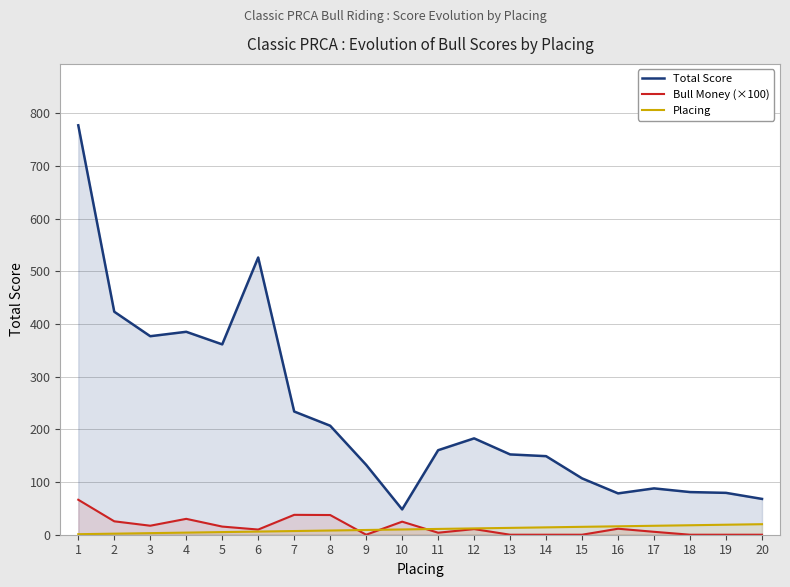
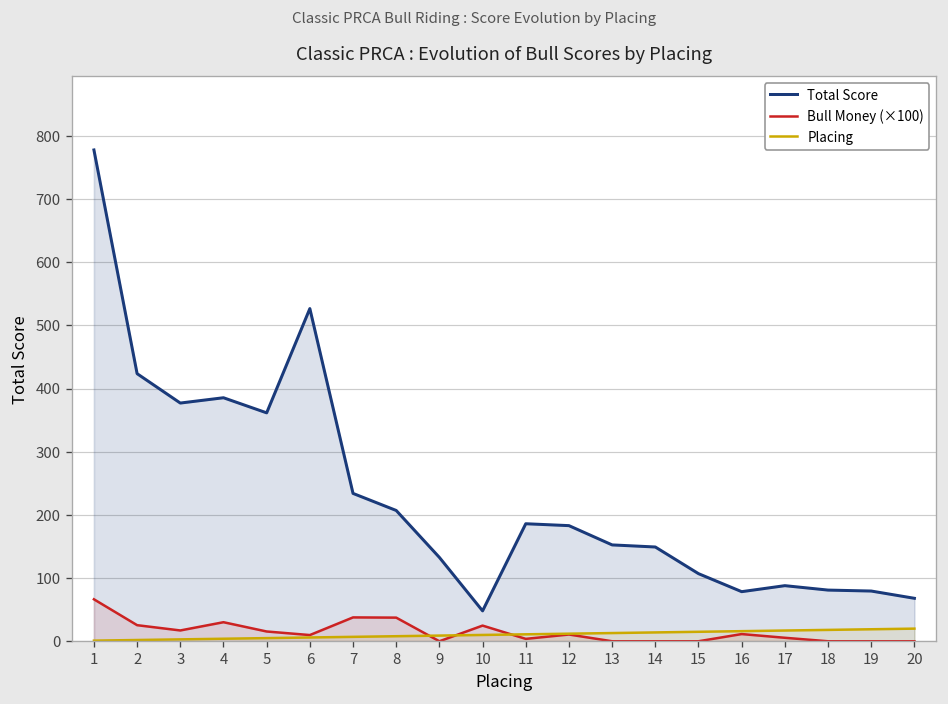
  {
    "Total Score": {
      "1": 780,
      "2": 420,
      "3": 380,
      "4": 390,
      "5": 360,
      "6": 530,
      "7": 230,
      "8": 210,
      "9": 130,
      "10": 50,
-     "11": 160,
+     "11": 190,
      "12": 180,
      "13": 150,
      "14": 150,
      "15": 110,
      "16": 80,
      "17": 90,
      "18": 80,
      "19": 80,
      "20": 70
    },
    "Bull Money (×100)": {
      "1": 70,
      "2": 30,
      "3": 20,
      "4": 30,
      "5": 20,
      "7": 40,
      "8": 40,
      "9": 0,
      "10": 20,
      "11": 0,
      "13": 0,
      "14": 0,
      "15": 0,
      "17": 10,
      "18": 0,
      "19": 0,
      "20": 0
    },
    "Placing": {
      "1": 0,
      "2": 0,
      "3": 0,
      "4": 0,
      "5": 10,
      "7": 10,
      "8": 10,
      "9": 10,
      "10": 10,
      "11": 10,
      "13": 10,
      "14": 10,
      "15": 20,
      "17": 20,
      "18": 20,
      "19": 20,
      "20": 20
    }
  }
